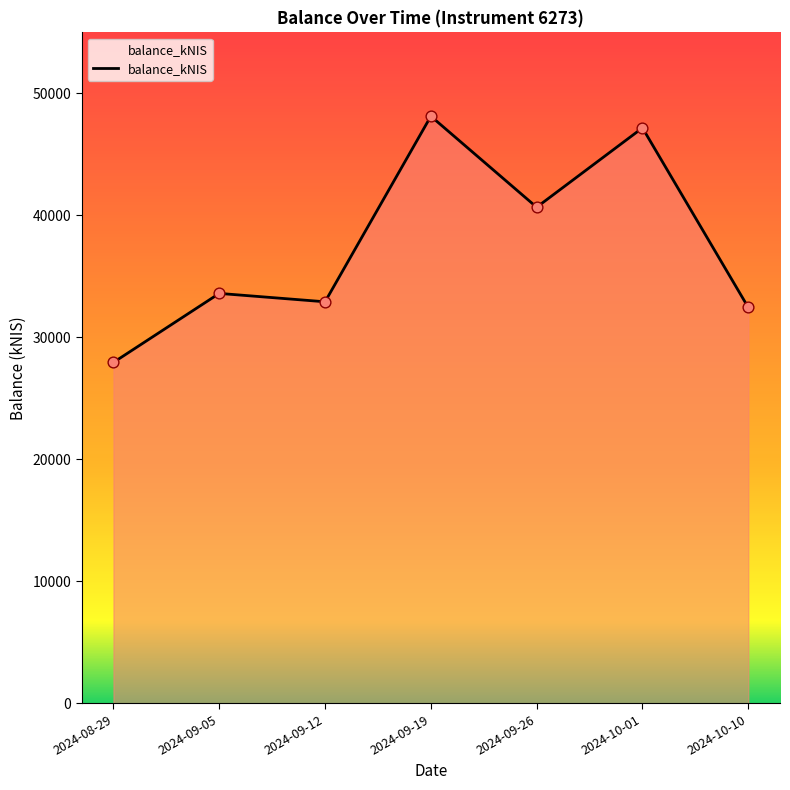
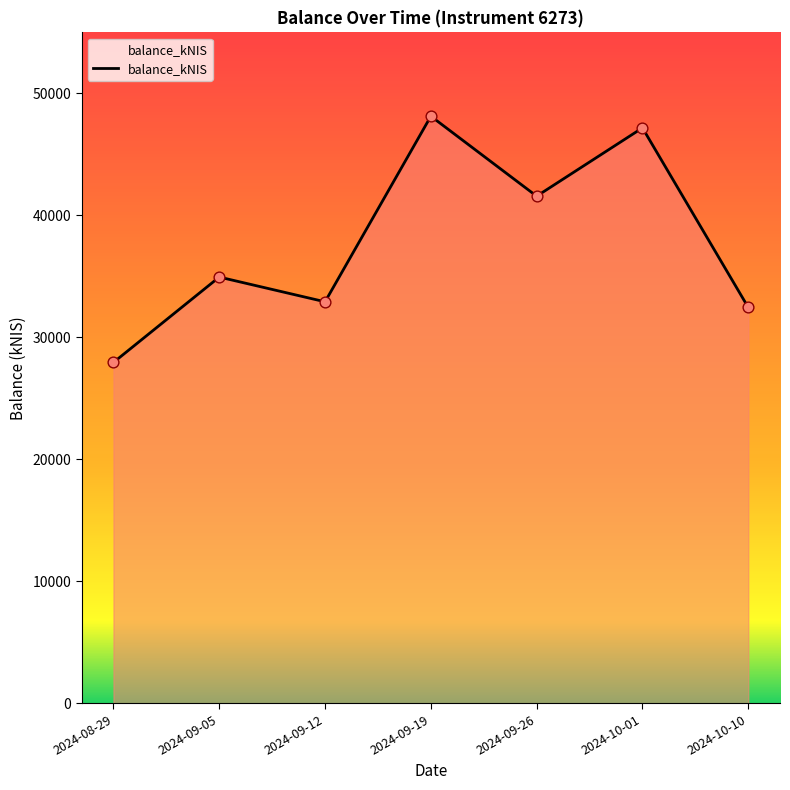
  {
    "2024-08-29": 27900,
-   "2024-09-05": 33600,
+   "2024-09-05": 34900,
    "2024-09-12": 32900,
    "2024-09-19": 48100,
-   "2024-09-26": 40700,
+   "2024-09-26": 41600,
    "2024-10-01": 47200,
    "2024-10-10": 32500
  }
